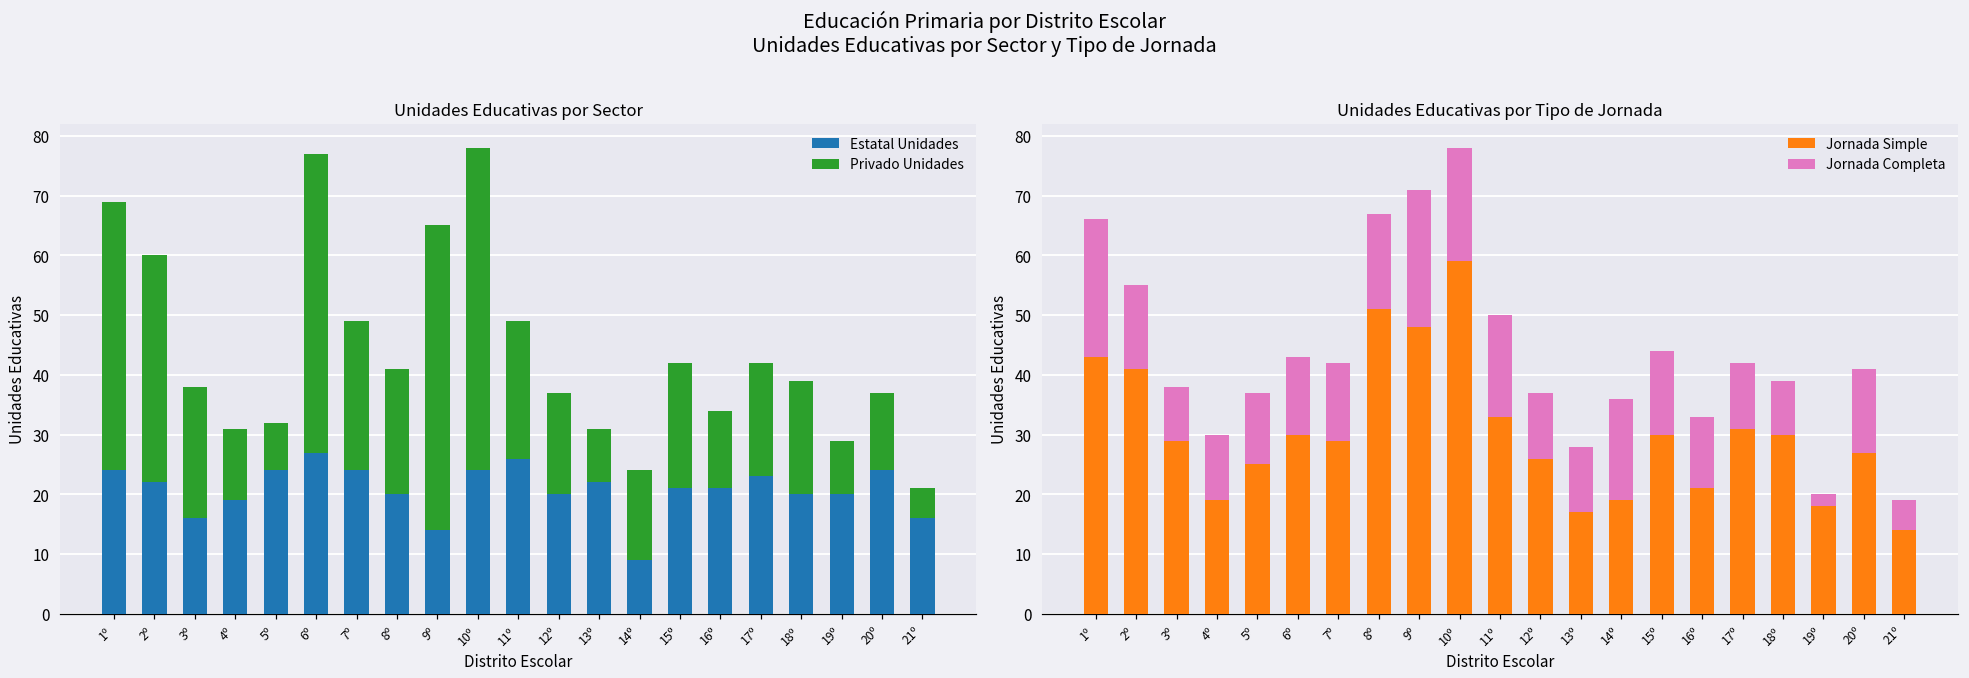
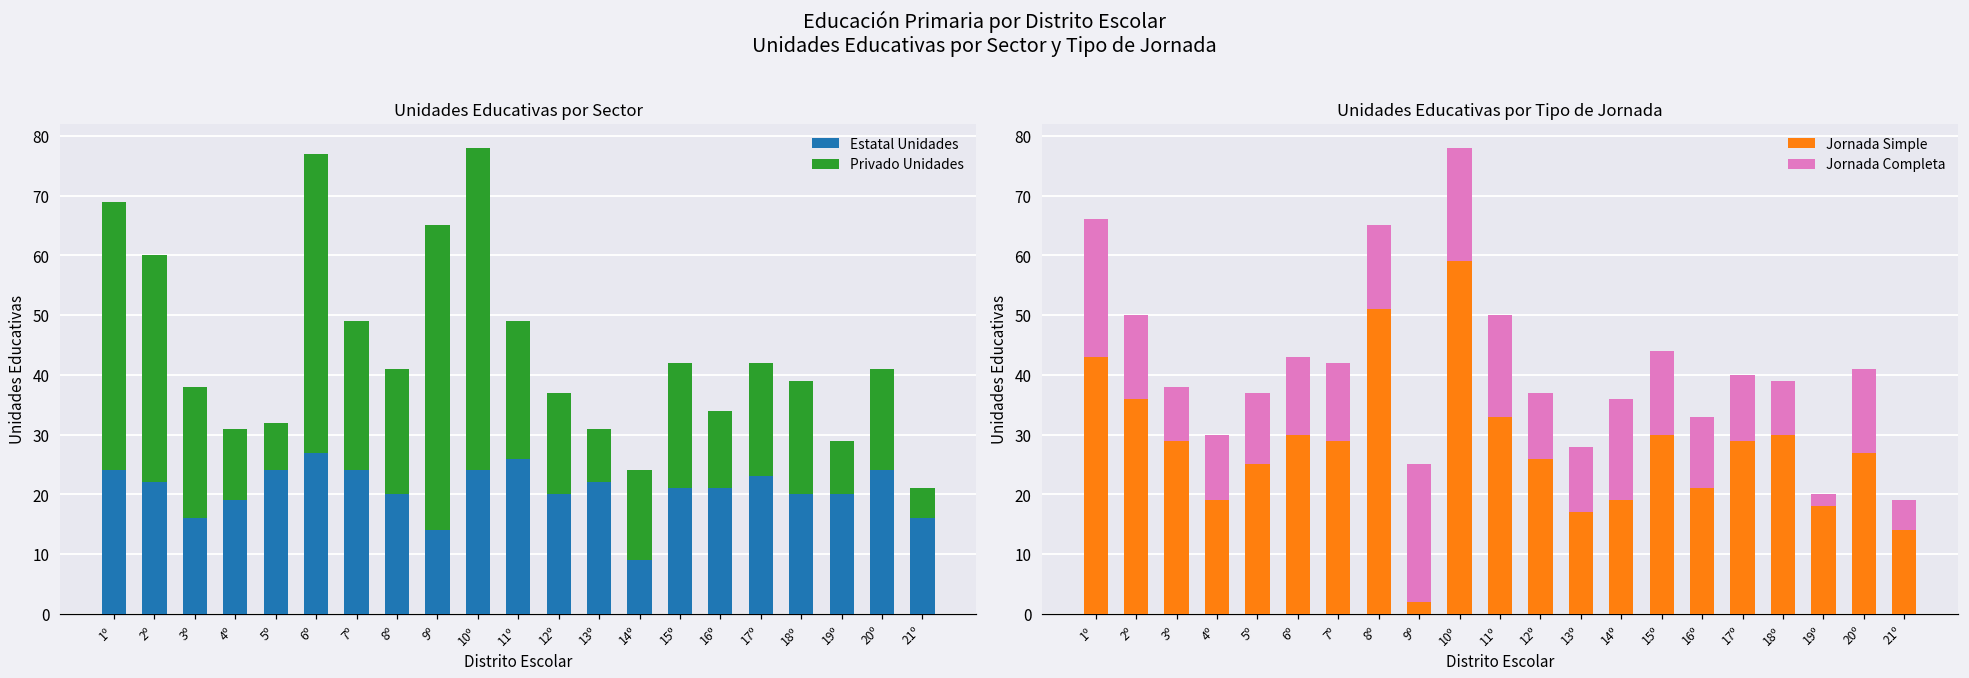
  {
    "Unidades Educativas por Sector": {
      "Estatal Unidades": {
        "1º": 24,
        "2º": 22,
        "3º": 16,
        "4º": 19,
        "5º": 24,
        "6º": 27,
        "7º": 24,
        "8º": 20,
        "9º": 14,
        "10º": 24,
        "11º": 26,
        "12º": 20,
        "13º": 22,
        "14º": 9,
        "15º": 21,
        "16º": 21,
        "17º": 23,
        "18º": 20,
        "19º": 20,
        "20º": 24,
        "21º": 16
      },
      "Privado Unidades": {
        "1º": 45,
        "2º": 38,
        "3º": 22,
        "4º": 12,
        "5º": 8,
        "6º": 50,
        "7º": 25,
        "8º": 21,
        "9º": 51,
        "10º": 54,
        "11º": 23,
        "12º": 17,
        "13º": 9,
        "14º": 15,
        "15º": 21,
        "16º": 13,
        "17º": 19,
        "18º": 19,
        "19º": 9,
-       "20º": 13,
+       "20º": 17,
        "21º": 5
      }
    },
    "Unidades Educativas por Tipo de Jornada": {
      "Jornada Simple": {
        "1º": 43,
-       "2º": 41,
+       "2º": 36,
        "3º": 29,
        "4º": 19,
        "5º": 25,
        "6º": 30,
        "7º": 29,
        "8º": 51,
-       "9º": 48,
+       "9º": 2,
        "10º": 59,
        "11º": 33,
        "12º": 26,
        "13º": 17,
        "14º": 19,
        "15º": 30,
        "16º": 21,
-       "17º": 31,
+       "17º": 29,
        "18º": 30,
        "19º": 18,
        "20º": 27,
        "21º": 14
      },
      "Jornada Completa": {
        "1º": 23,
        "2º": 14,
        "3º": 9,
        "4º": 11,
        "5º": 12,
        "6º": 13,
        "7º": 13,
-       "8º": 16,
+       "8º": 14,
        "9º": 23,
        "10º": 19,
        "11º": 17,
        "12º": 11,
        "13º": 11,
        "14º": 17,
        "15º": 14,
        "16º": 12,
        "17º": 11,
        "18º": 9,
        "19º": 2,
        "20º": 14,
        "21º": 5
      }
    }
  }
